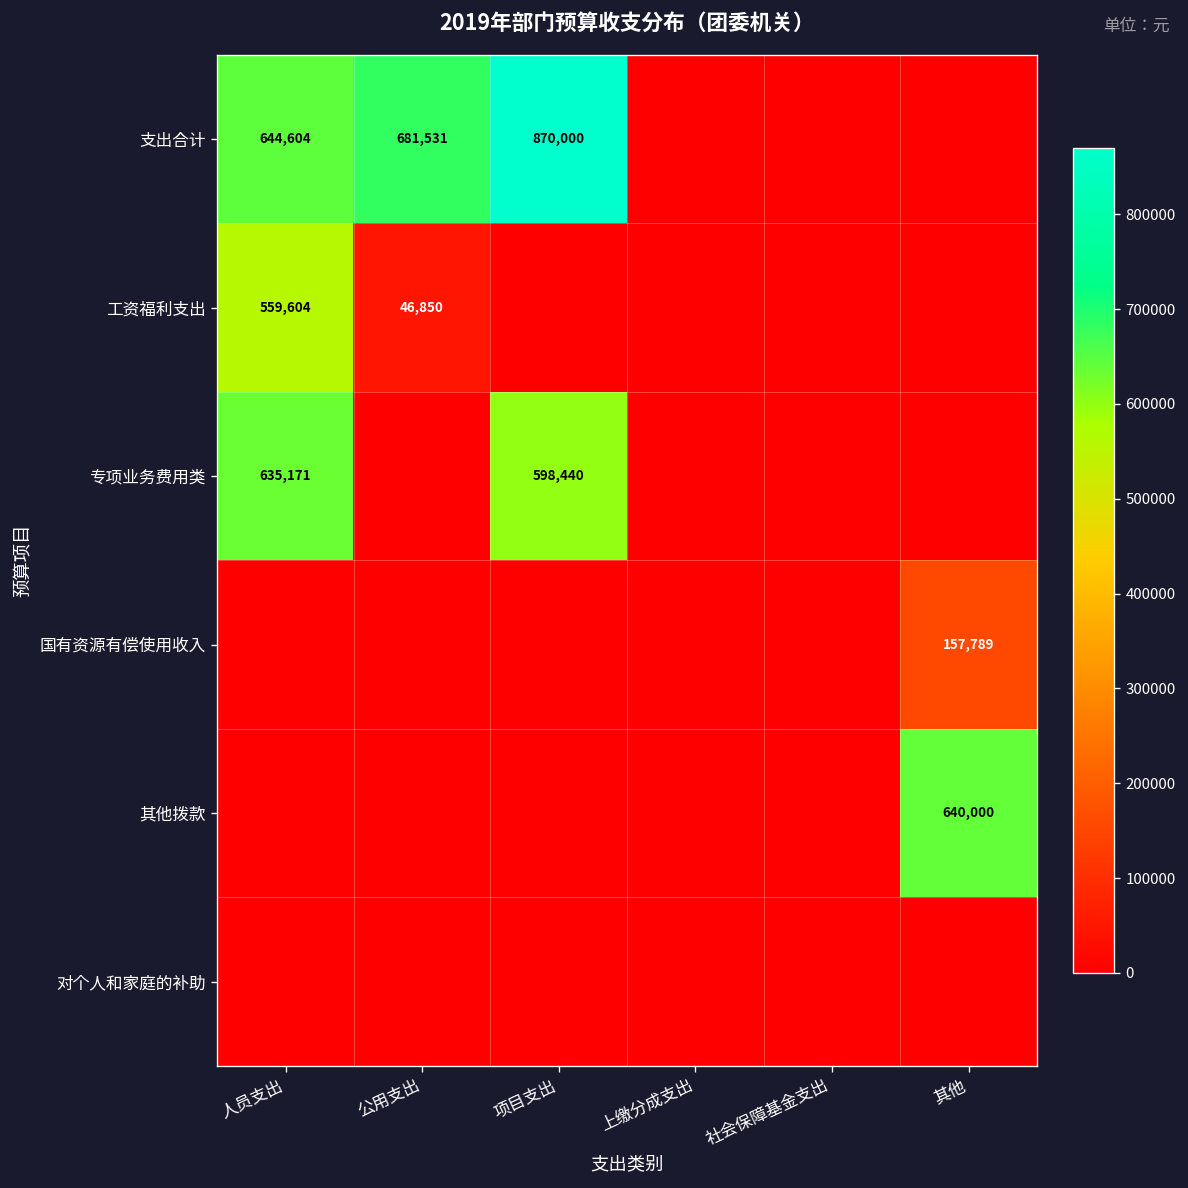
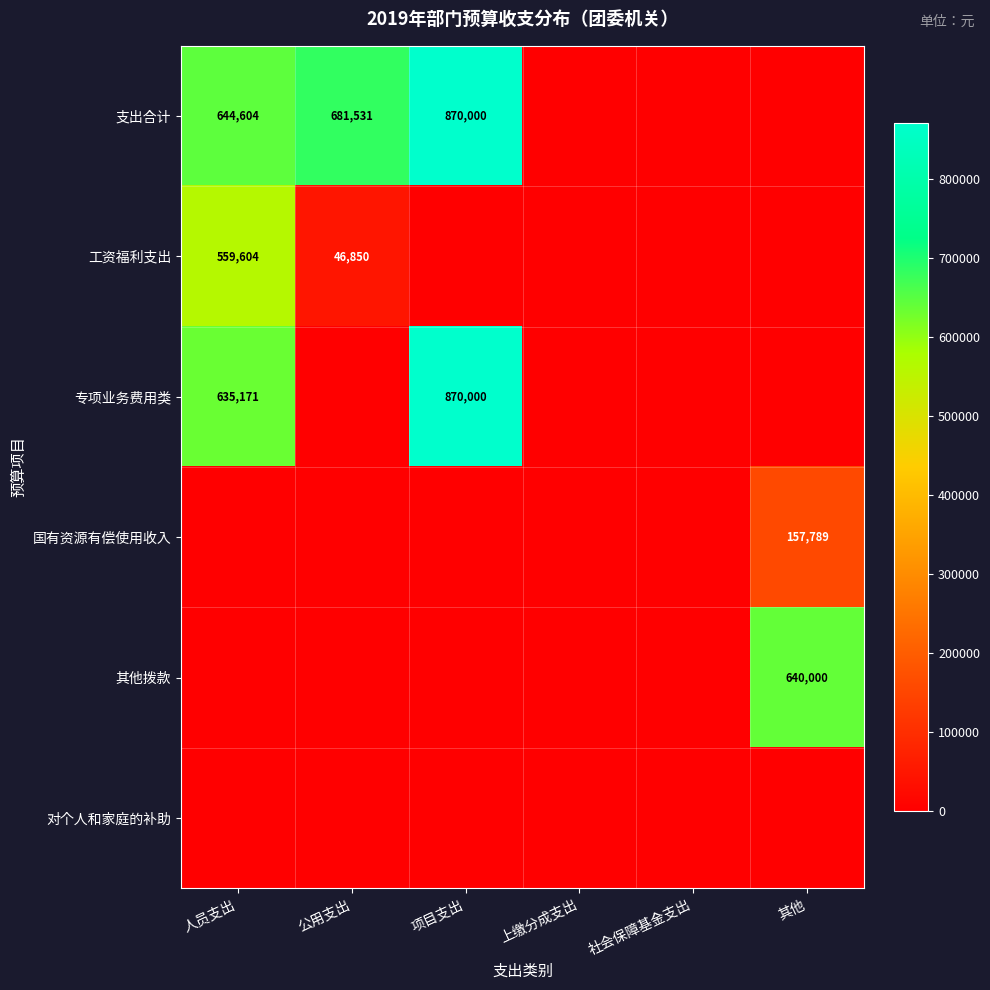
  {
    "支出合计": {
      "人员支出": "644,604",
      "公用支出": "681,531",
      "项目支出": "870,000"
    },
    "工资福利支出": {
      "人员支出": "559,604",
      "公用支出": "46,850"
    },
    "专项业务费用类": {
      "人员支出": "635,171",
-     "项目支出": "598,440"
+     "项目支出": "870,000"
    },
    "国有资源有偿使用收入": {
      "其他": "157,789"
    },
    "其他拨款": {
      "其他": "640,000"
    }
  }
